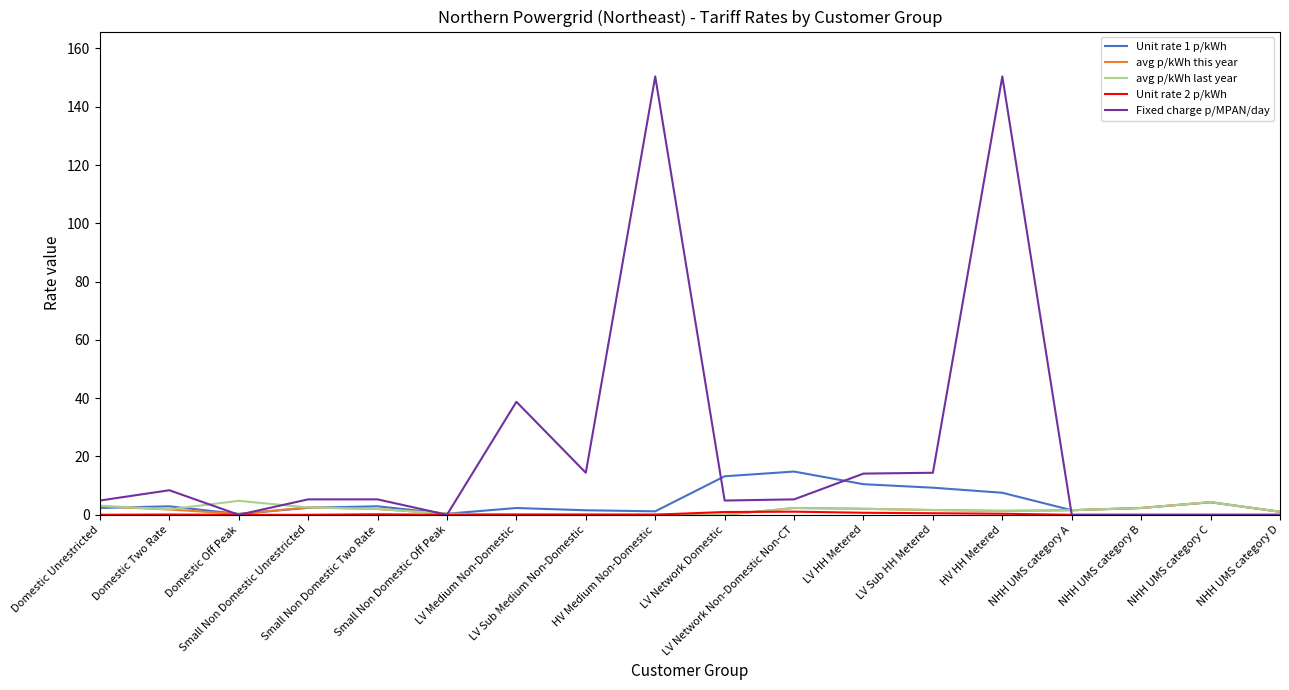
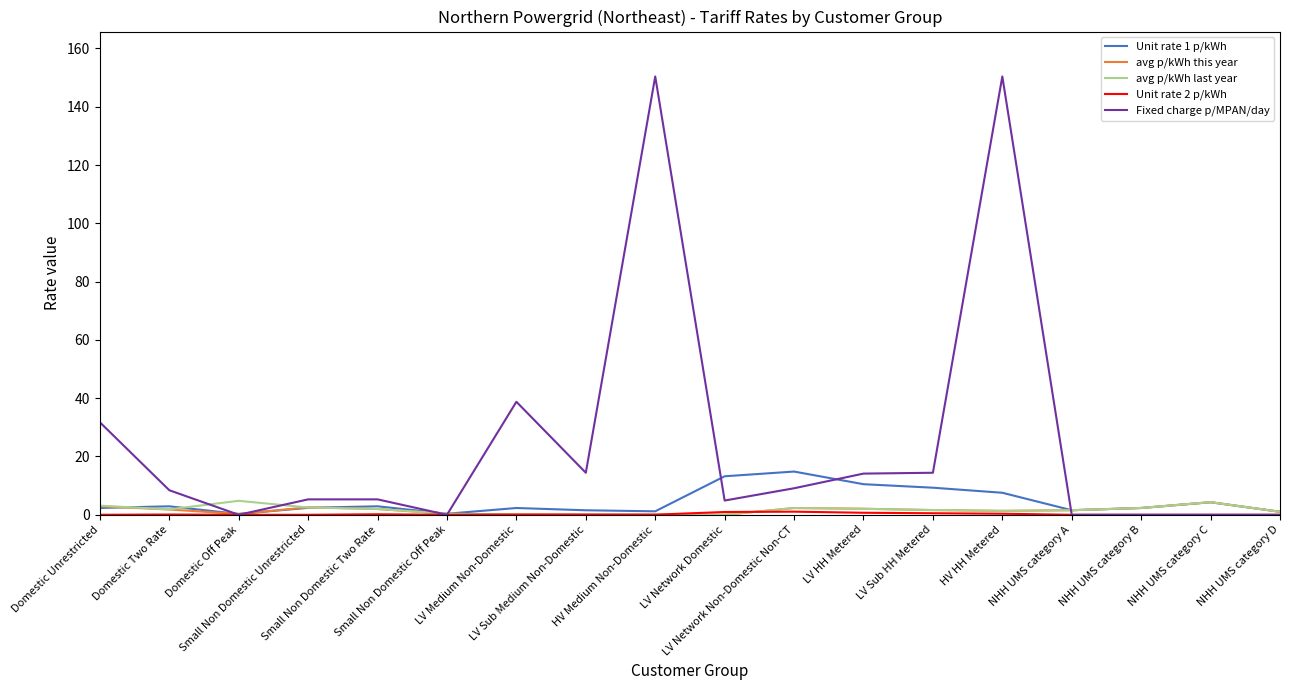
  {
    "Unit rate 1 p/kWh": {
      "Domestic Two Rate": 3,
      "Small Non Domestic Two Rate": 3,
      "LV Medium Non-Domestic": 2,
      "LV Sub Medium Non-Domestic": 2,
      "HV Medium Non-Domestic": 1,
      "LV Network Domestic": 13,
      "LV Network Non-Domestic Non-CT": 15,
      "LV HH Metered": 10,
      "LV Sub HH Metered": 9,
      "HV HH Metered": 8
    },
    "avg p/kWh last year": {
      "Domestic Off Peak": 5
    },
    "Unit rate 2 p/kWh": {
      "Domestic Unrestricted": 0,
      "Domestic Two Rate": 0,
      "Small Non Domestic Unrestricted": 0,
      "Small Non Domestic Two Rate": 0,
      "LV Network Domestic": 1,
      "LV Network Non-Domestic Non-CT": 1,
      "LV HH Metered": 1,
      "LV Sub HH Metered": 1,
      "HV HH Metered": 0
    },
    "Fixed charge p/MPAN/day": {
-     "Domestic Unrestricted": 5,
+     "Domestic Unrestricted": 32,
      "Domestic Two Rate": 8,
      "Small Non Domestic Unrestricted": 5,
      "Small Non Domestic Two Rate": 5,
      "LV Medium Non-Domestic": 39,
      "LV Sub Medium Non-Domestic": 14,
      "HV Medium Non-Domestic": 150,
      "LV Network Domestic": 5,
-     "LV Network Non-Domestic Non-CT": 5,
+     "LV Network Non-Domestic Non-CT": 9,
      "LV HH Metered": 14,
      "LV Sub HH Metered": 14,
      "HV HH Metered": 150
    }
  }
